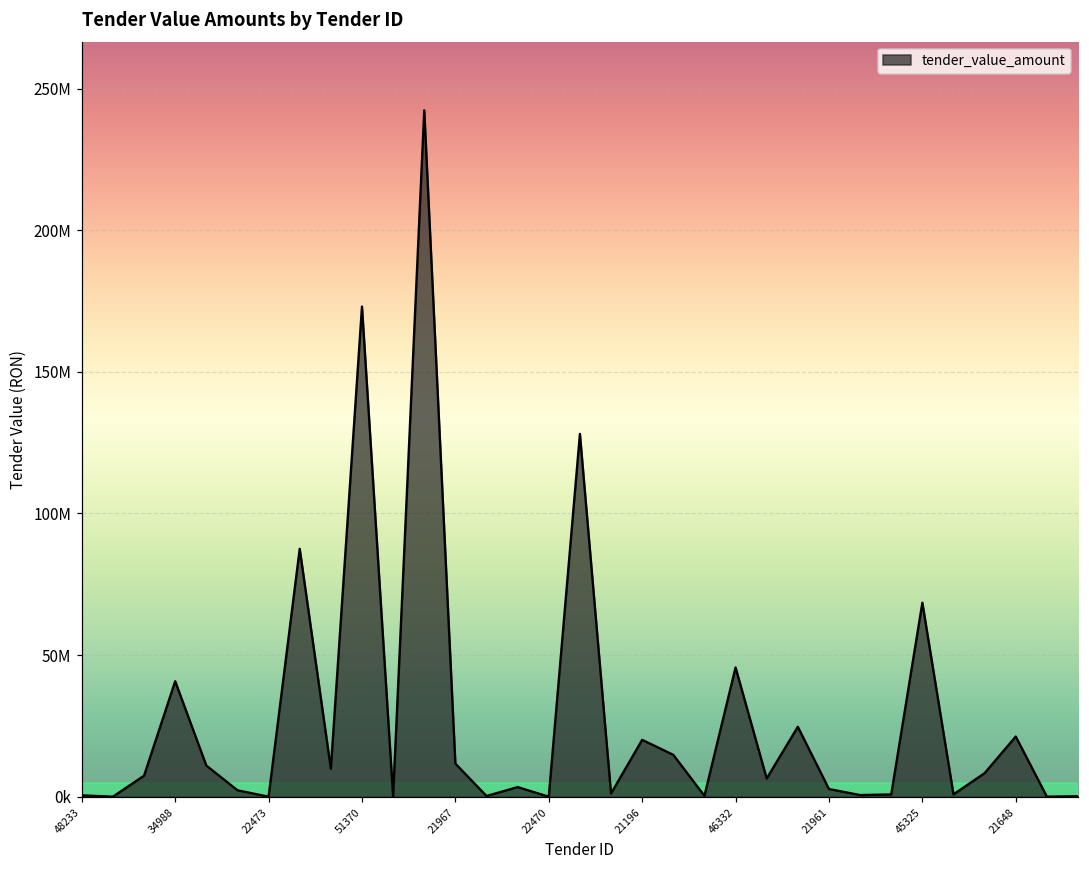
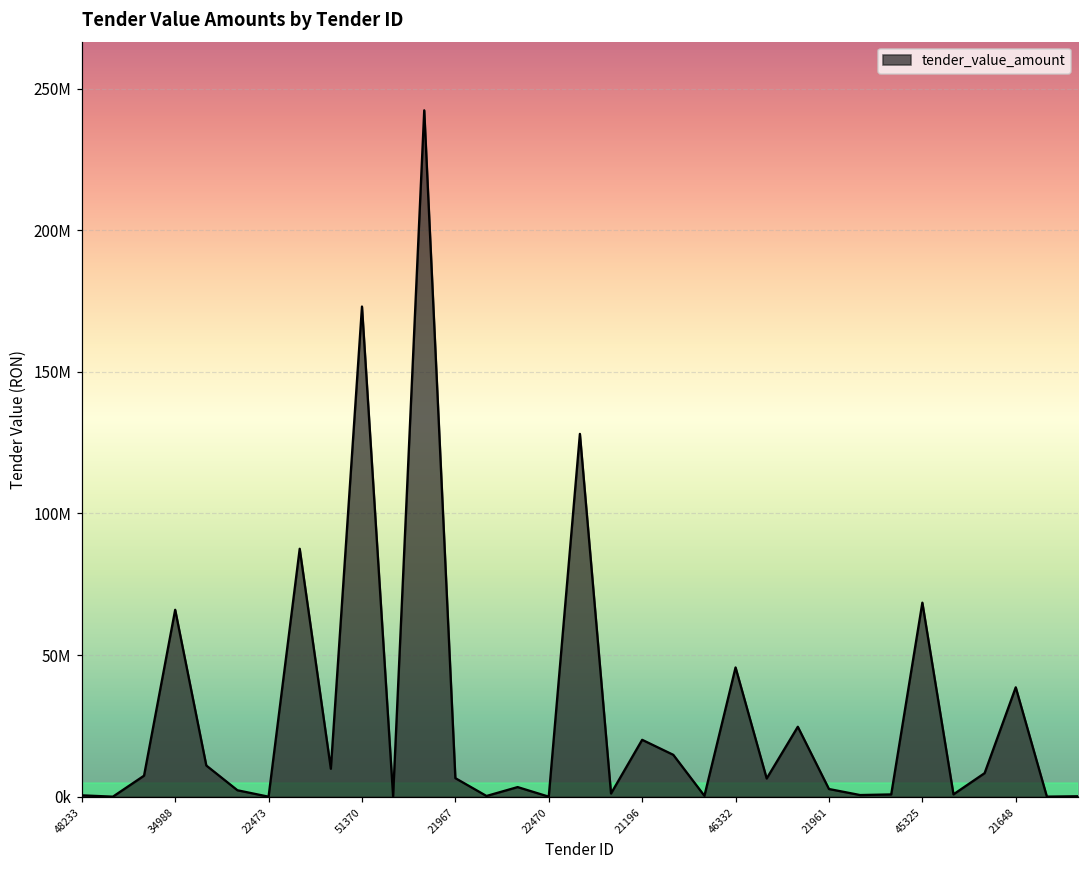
  {
-   "34988": 41000000,
+   "34988": 66000000,
    "51370": 173000000,
-   "21967": 12000000,
+   "21967": 7000000,
    "21196": 20000000,
    "46332": 46000000,
    "45325": 69000000,
-   "21648": 21000000
+   "21648": 39000000
  }
